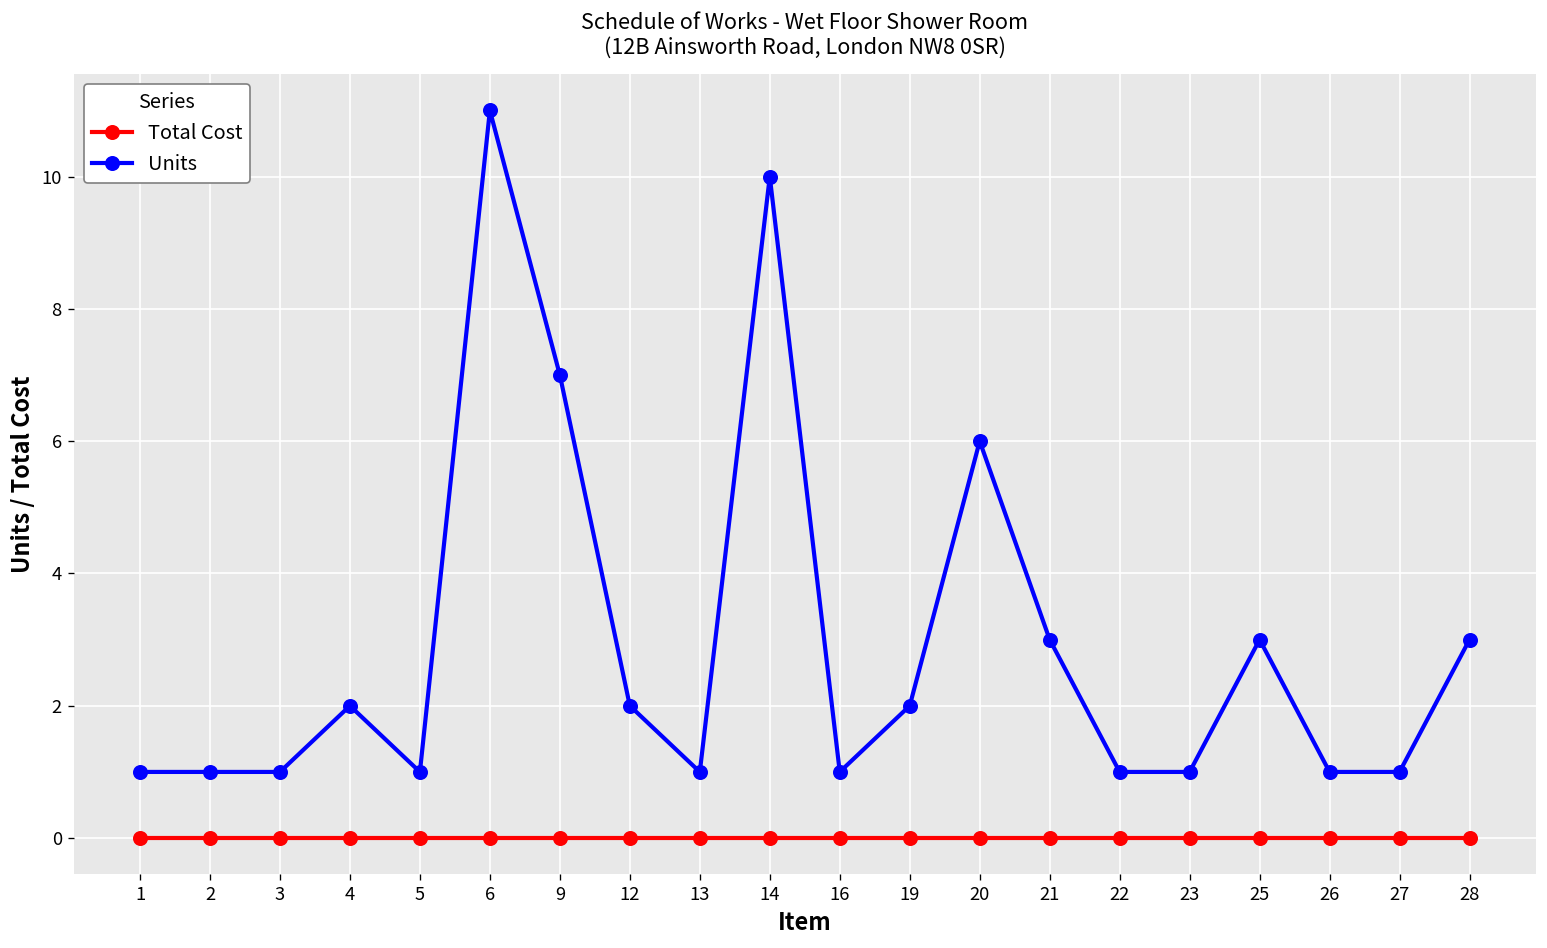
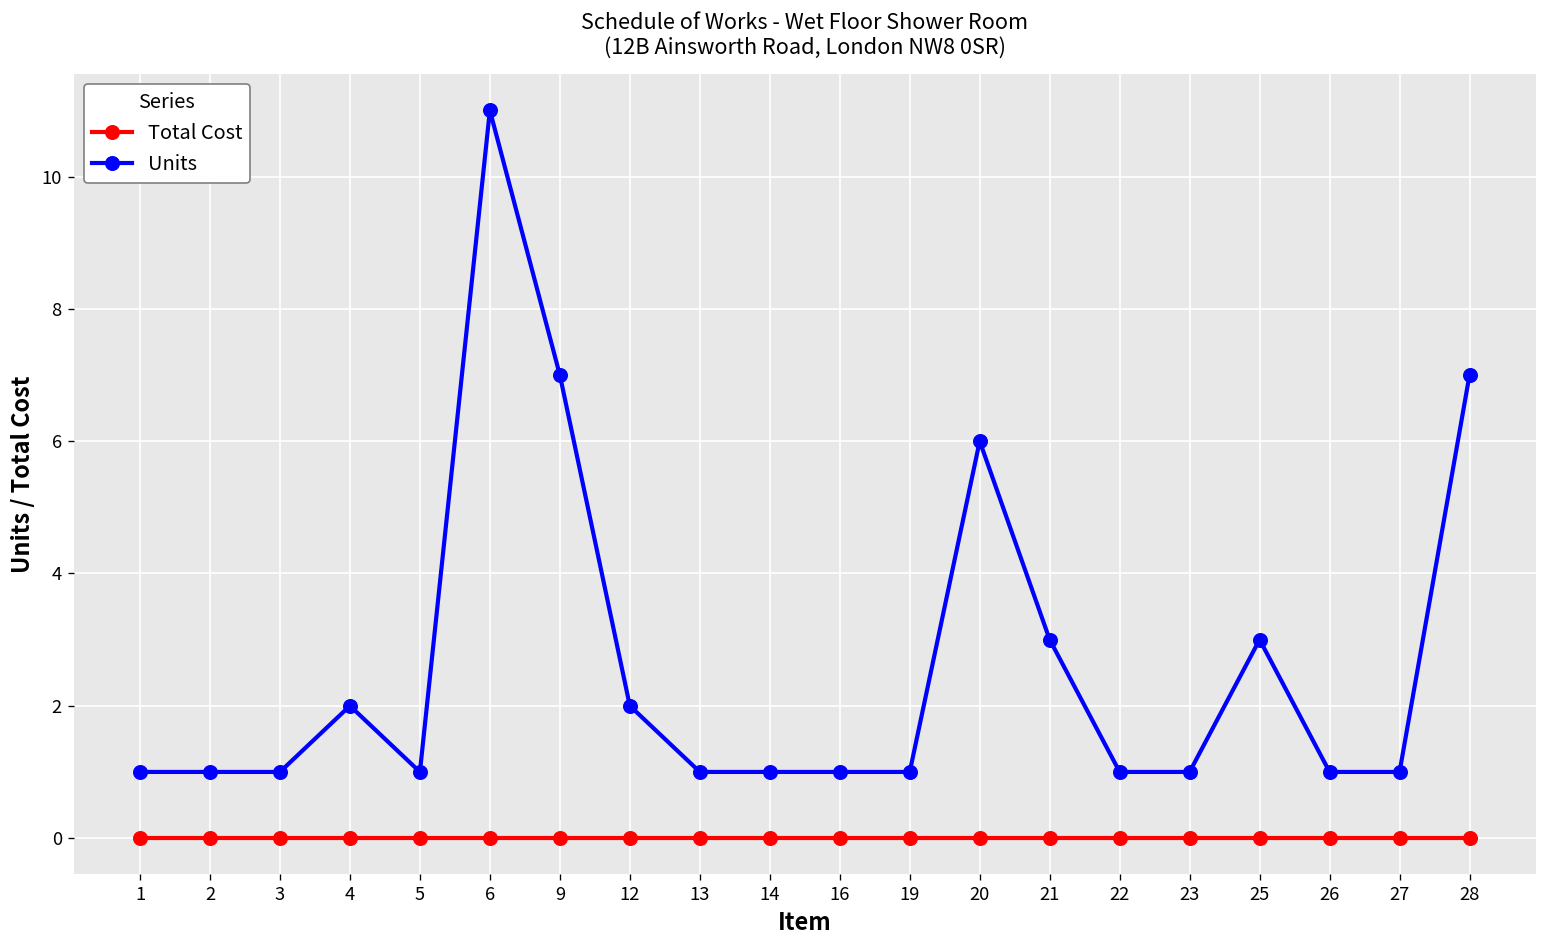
  {
    "Total Cost": {
      "1": 0,
      "2": 0,
      "3": 0,
      "4": 0,
      "5": 0,
      "6": 0,
      "9": 0,
      "12": 0,
      "13": 0,
      "14": 0,
      "16": 0,
      "19": 0,
      "20": 0,
      "21": 0,
      "22": 0,
      "23": 0,
      "25": 0,
      "26": 0,
      "27": 0,
      "28": 0
    },
    "Units": {
      "1": 1,
      "2": 1,
      "3": 1,
      "4": 2,
      "5": 1,
      "6": 11,
      "9": 7,
      "12": 2,
      "13": 1,
-     "14": 10,
+     "14": 1,
      "16": 1,
-     "19": 2,
+     "19": 1,
      "20": 6,
      "21": 3,
      "22": 1,
      "23": 1,
      "25": 3,
      "26": 1,
      "27": 1,
-     "28": 3
+     "28": 7
    }
  }
